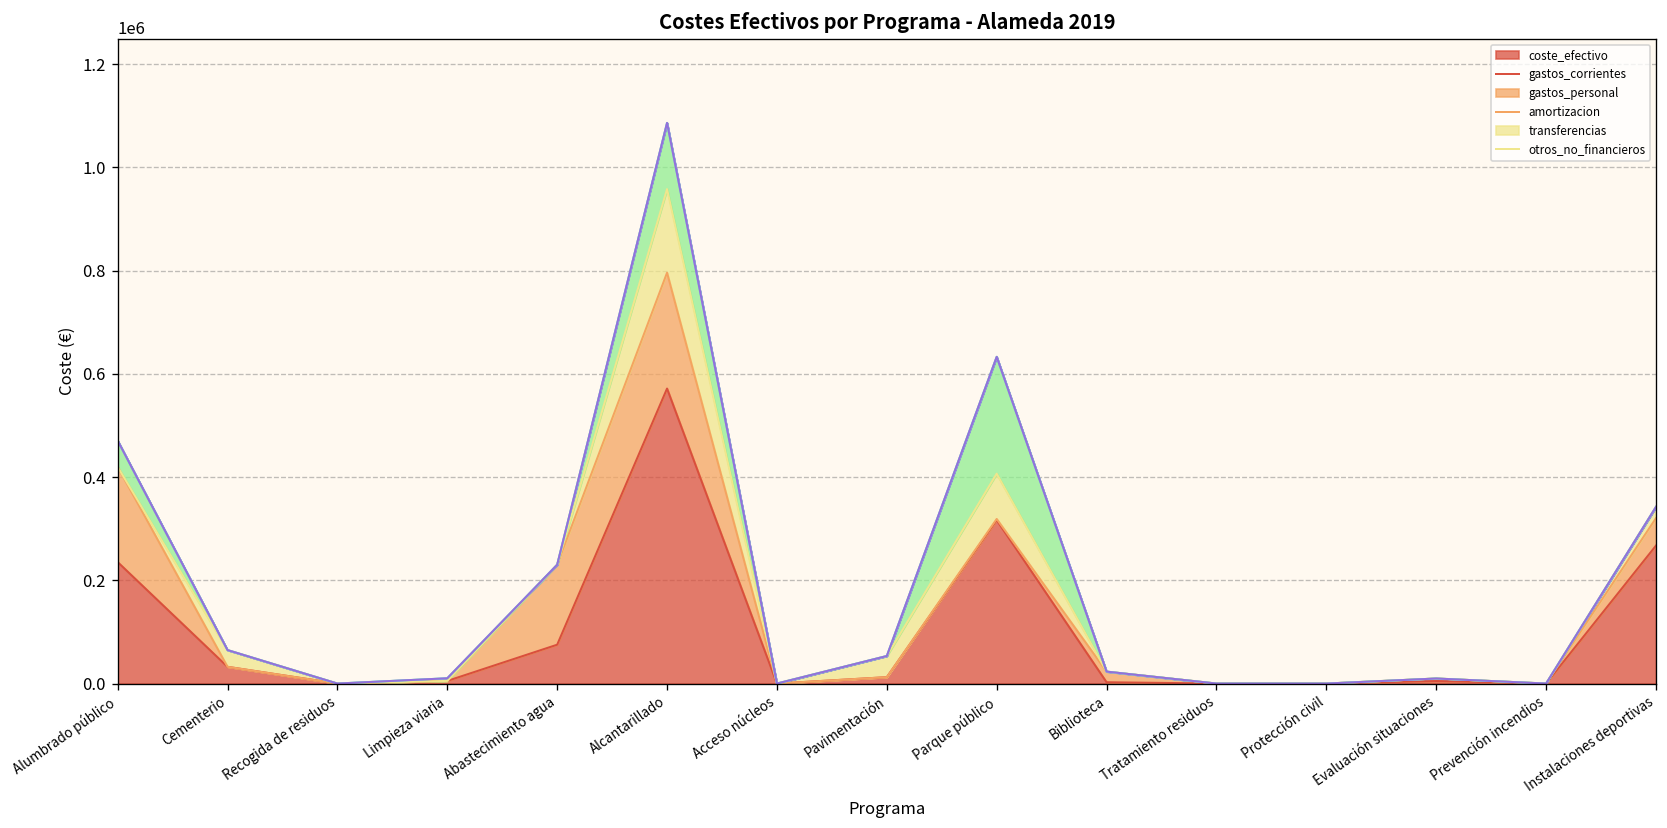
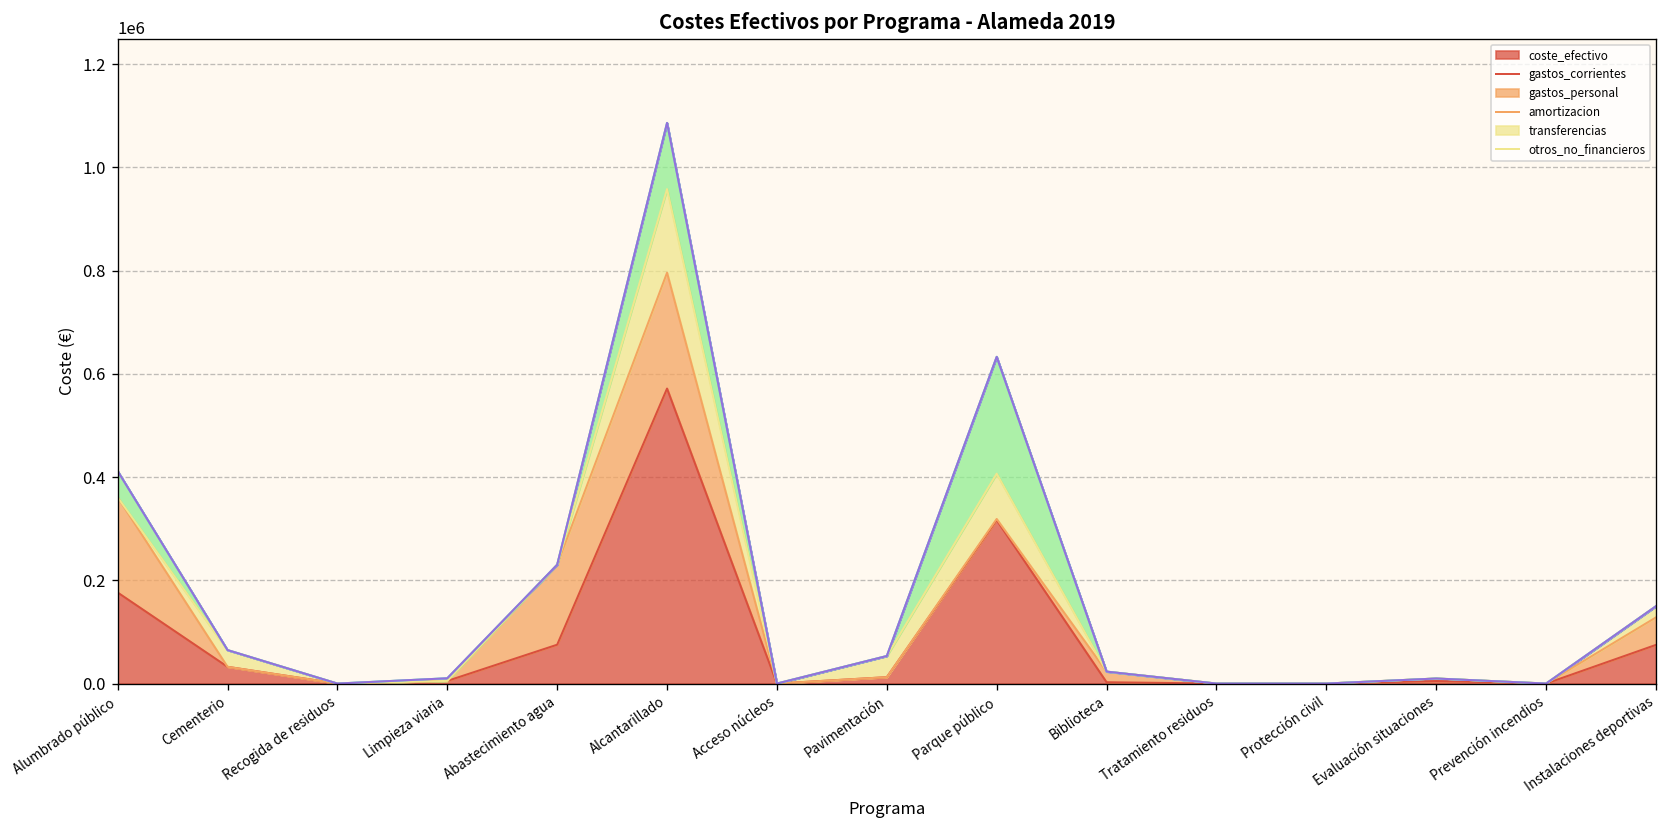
  {
    "coste_efectivo": {
-     "Alumbrado público": 240000,
+     "Alumbrado público": 180000,
      "Abastecimiento agua": 80000,
      "Alcantarillado": 570000,
      "Biblioteca": 0,
-     "Instalaciones deportivas": 270000
+     "Instalaciones deportivas": 70000
    }
  }
